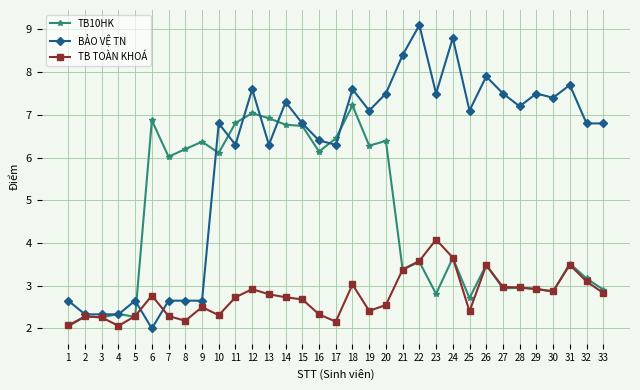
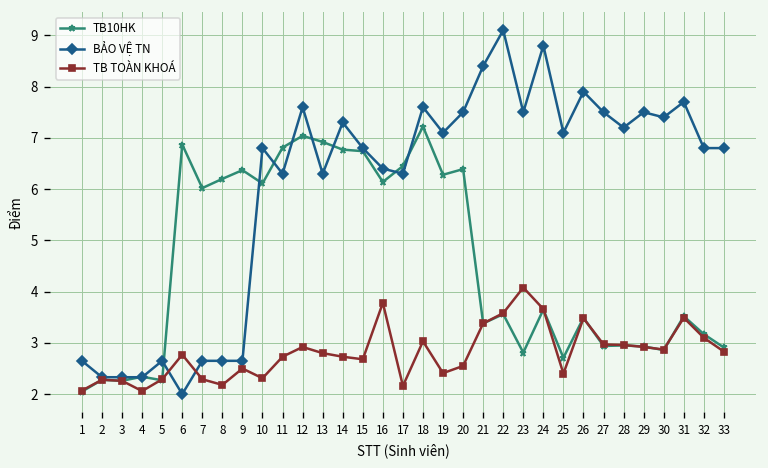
  {
    "TB TOÀN KHOÁ": {
      "4": 2.1,
      "6": 2.8,
      "7": 2.3,
      "8": 2.2,
      "9": 2.5,
      "10": 2.3,
      "11": 2.7,
      "12": 2.9,
      "13": 2.8,
      "14": 2.7,
      "15": 2.7,
-     "16": 2.3,
+     "16": 3.8,
      "17": 2.2,
      "18": 3.0,
      "19": 2.4,
      "20": 2.6,
      "23": 4.1,
      "25": 2.4,
      "32": 3.1,
      "33": 2.8
    }
  }
